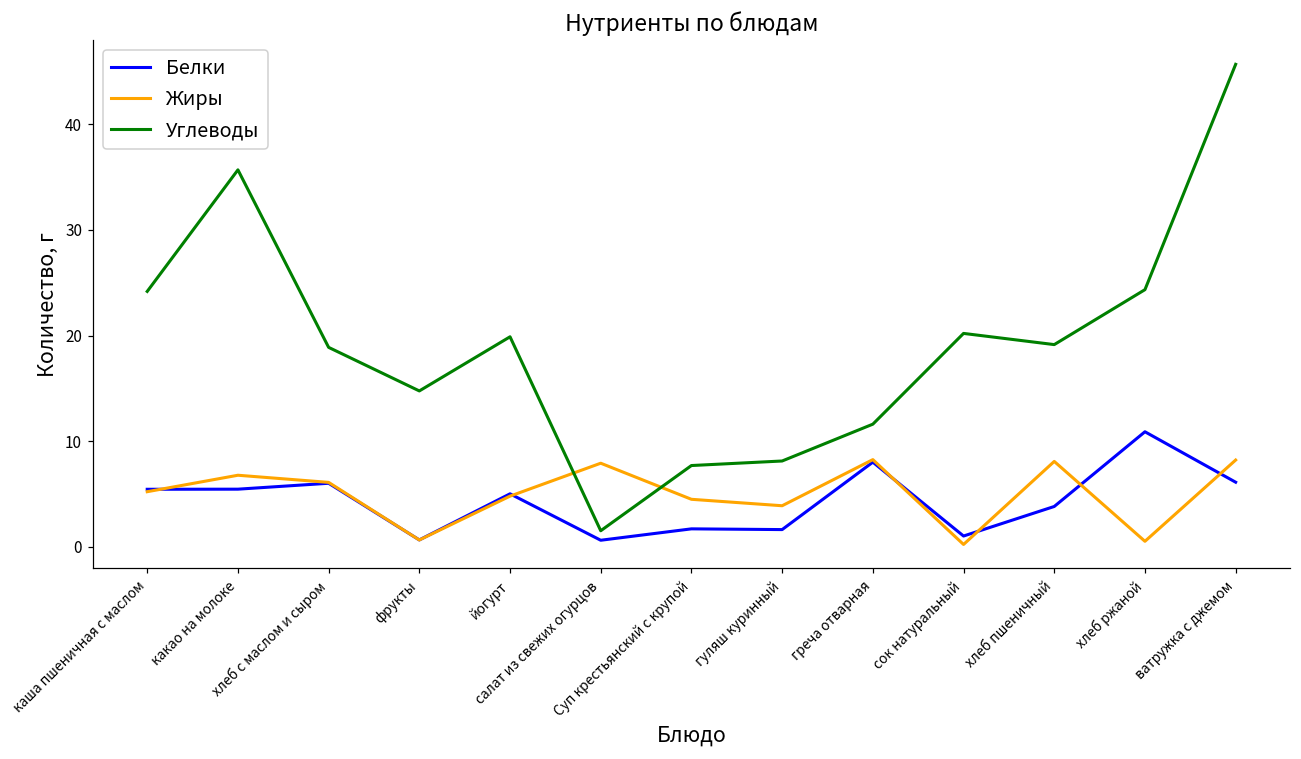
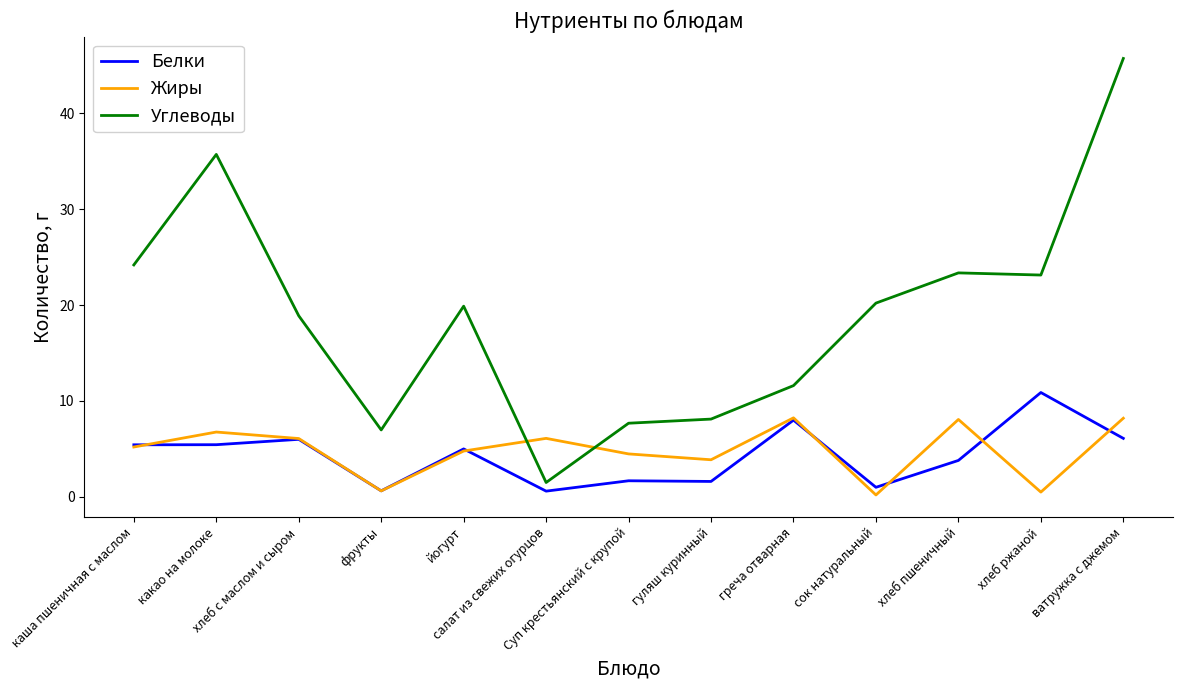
  {
    "Белки": {
      "какао на молоке": 5,
      "салат из свежих огурцов": 1,
      "Суп крестьянский с крупой": 2,
      "гуляш куринный": 2,
      "сок натуральный": 1,
      "хлеб пшеничный": 4,
      "хлеб ржаной": 11,
      "ватружка с джемом": 6
    },
    "Жиры": {
      "какао на молоке": 7,
-     "салат из свежих огурцов": 8,
+     "салат из свежих огурцов": 6,
      "Суп крестьянский с крупой": 4,
      "гуляш куринный": 4,
      "сок натуральный": 0,
      "хлеб пшеничный": 8,
      "хлеб ржаной": 1,
      "ватружка с джемом": 8
    },
    "Углеводы": {
      "каша пшеничная с маслом": 24,
      "какао на молоке": 36,
      "хлеб с маслом и сыром": 19,
-     "фрукты": 15,
+     "фрукты": 7,
      "йогурт": 20,
      "салат из свежих огурцов": 2,
      "Суп крестьянский с крупой": 8,
      "гуляш куринный": 8,
      "греча отварная": 12,
      "сок натуральный": 20,
-     "хлеб пшеничный": 19,
-     "хлеб ржаной": 24,
+     "хлеб пшеничный": 23,
+     "хлеб ржаной": 23,
      "ватружка с джемом": 46
    }
  }
